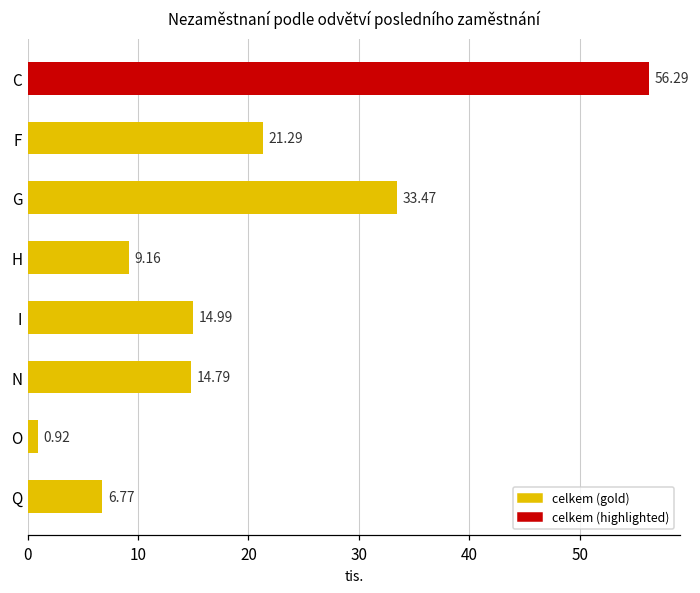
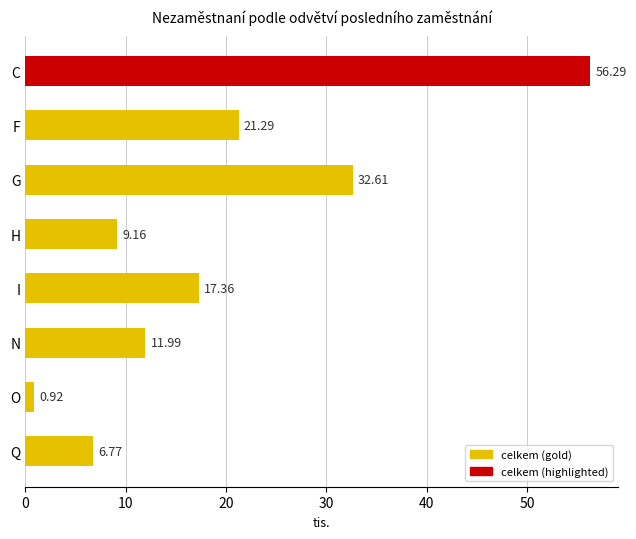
  {
    "C": 56.29,
    "F": 21.29,
-   "G": 33.47,
+   "G": 32.61,
    "H": 9.16,
-   "I": 14.99,
-   "N": 14.79,
+   "I": 17.36,
+   "N": 11.99,
    "O": 0.92,
    "Q": 6.77
  }
